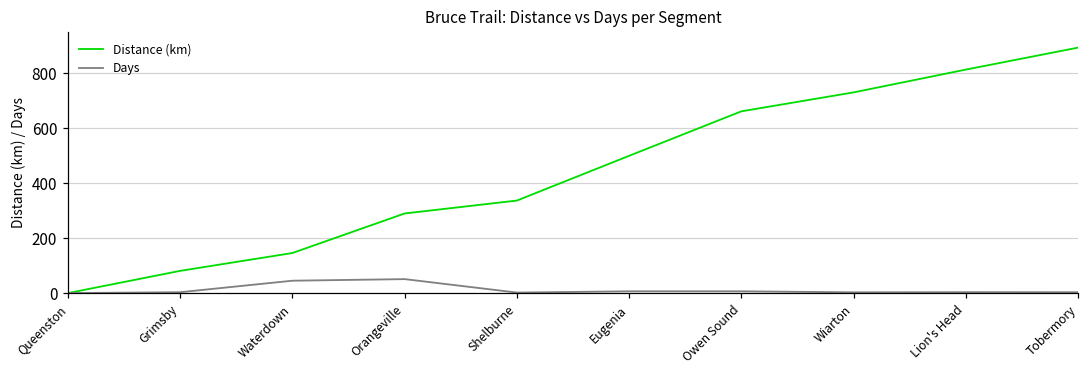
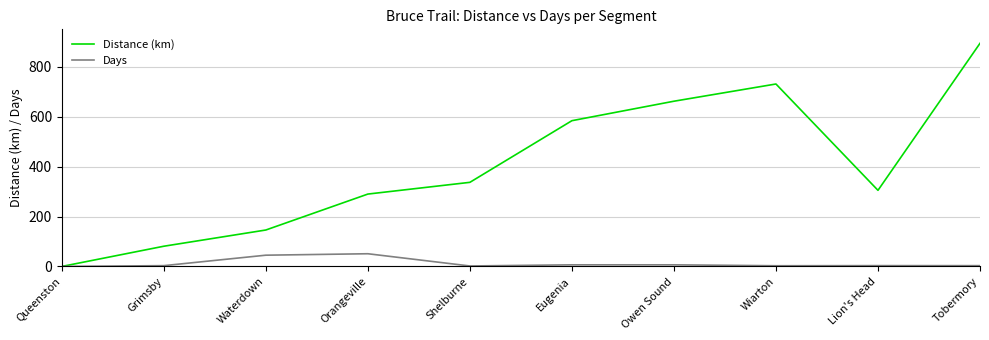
  {
    "Distance (km)": {
      "Grimsby": 80,
      "Waterdown": 150,
      "Orangeville": 290,
      "Shelburne": 340,
-     "Eugenia": 500,
+     "Eugenia": 580,
      "Owen Sound": 660,
      "Wiarton": 730,
-     "Lion's Head": 810,
+     "Lion's Head": 310,
      "Tobermory": 890
    },
    "Days": {
      "Grimsby": 0,
      "Waterdown": 50,
      "Orangeville": 50,
      "Shelburne": 0,
      "Eugenia": 10,
      "Owen Sound": 10,
      "Wiarton": 0,
      "Lion's Head": 0,
      "Tobermory": 0
    }
  }
